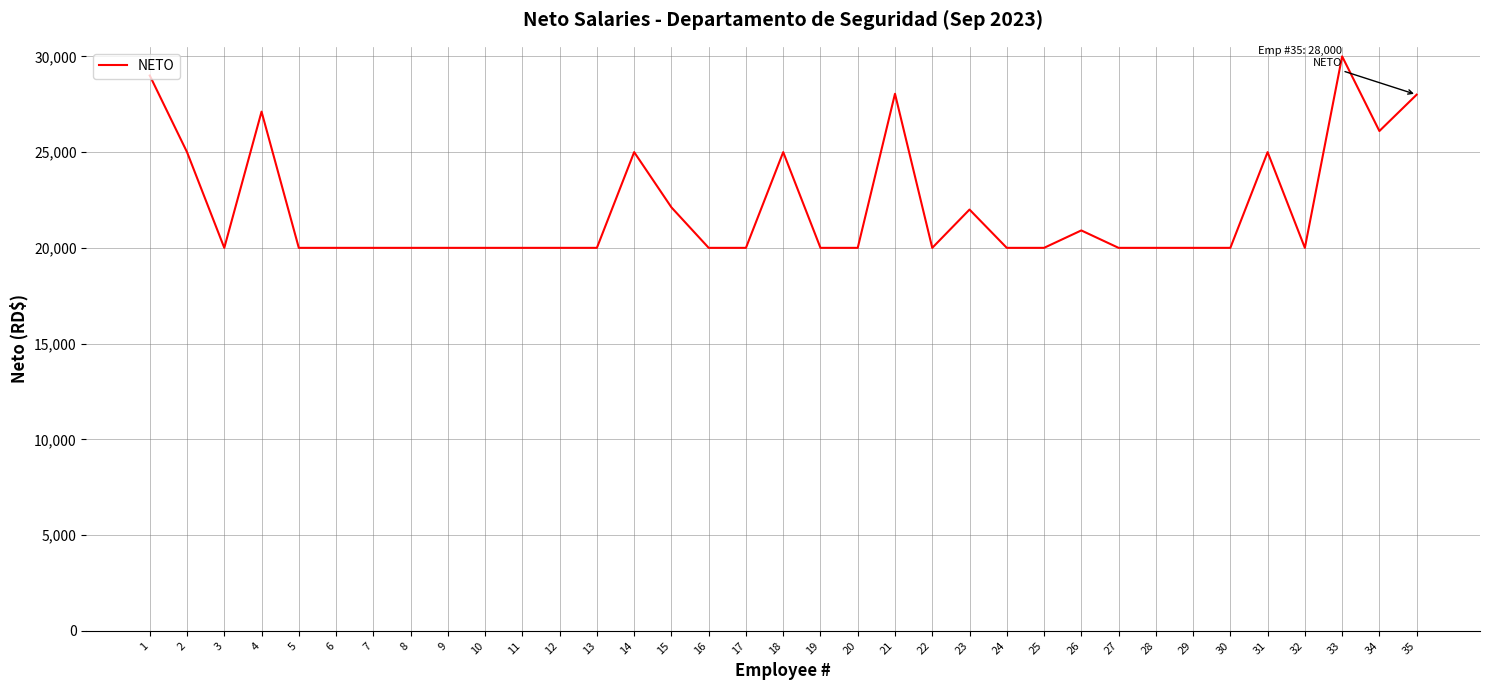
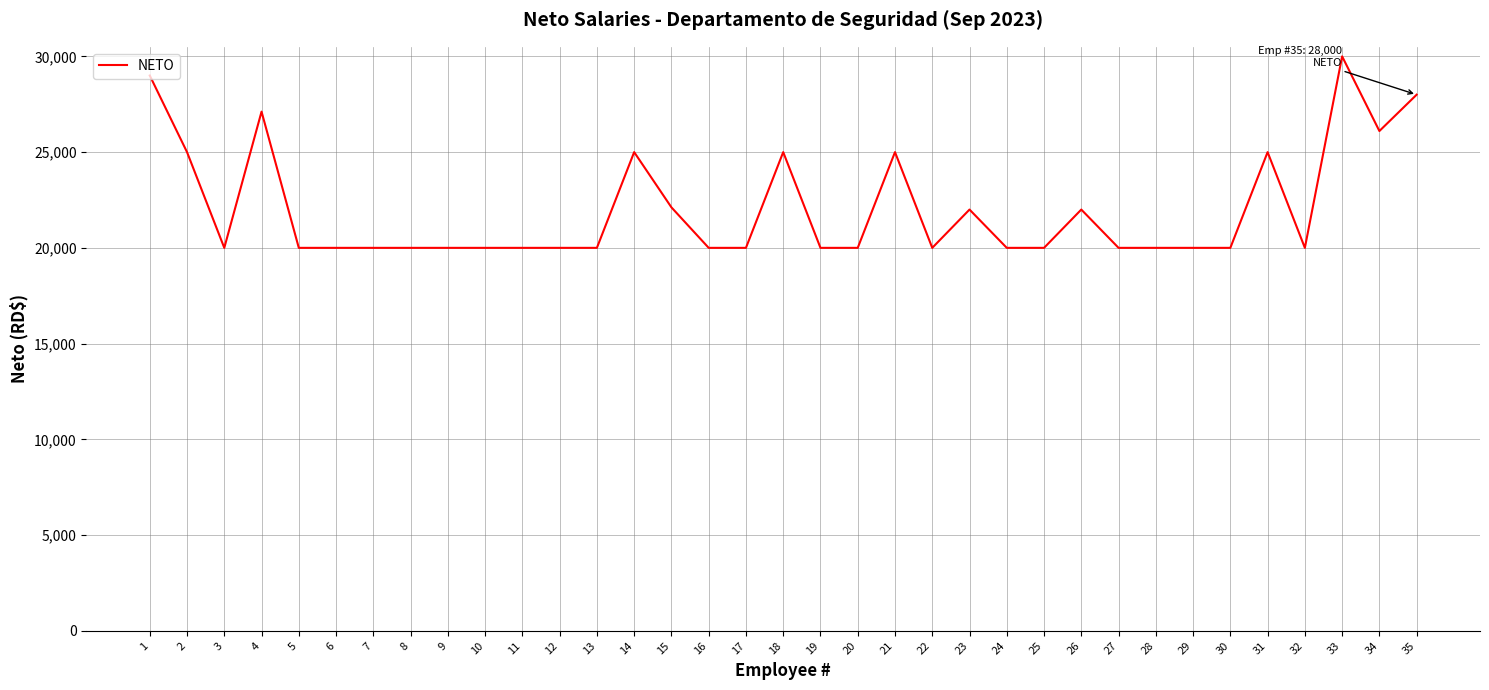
  {
    "2": "25,000",
    "3": "20,000",
    "4": "27,100",
    "5": "20,000",
    "6": "20,000",
    "7": "20,000",
    "8": "20,000",
    "9": "20,000",
    "10": "20,000",
    "11": "20,000",
    "12": "20,000",
    "13": "20,000",
    "14": "25,000",
    "15": "22,100",
    "16": "20,000",
    "17": "20,000",
    "18": "25,000",
    "19": "20,000",
    "20": "20,000",
-   "21": "28,000",
+   "21": "25,000",
    "22": "20,000",
    "23": "22,000",
    "24": "20,000",
    "25": "20,000",
-   "26": "20,900",
+   "26": "22,000",
    "27": "20,000",
    "28": "20,000",
    "29": "20,000",
    "30": "20,000",
    "31": "25,000",
    "32": "20,000",
    "34": "26,100",
    "35": "28,000"
  }
